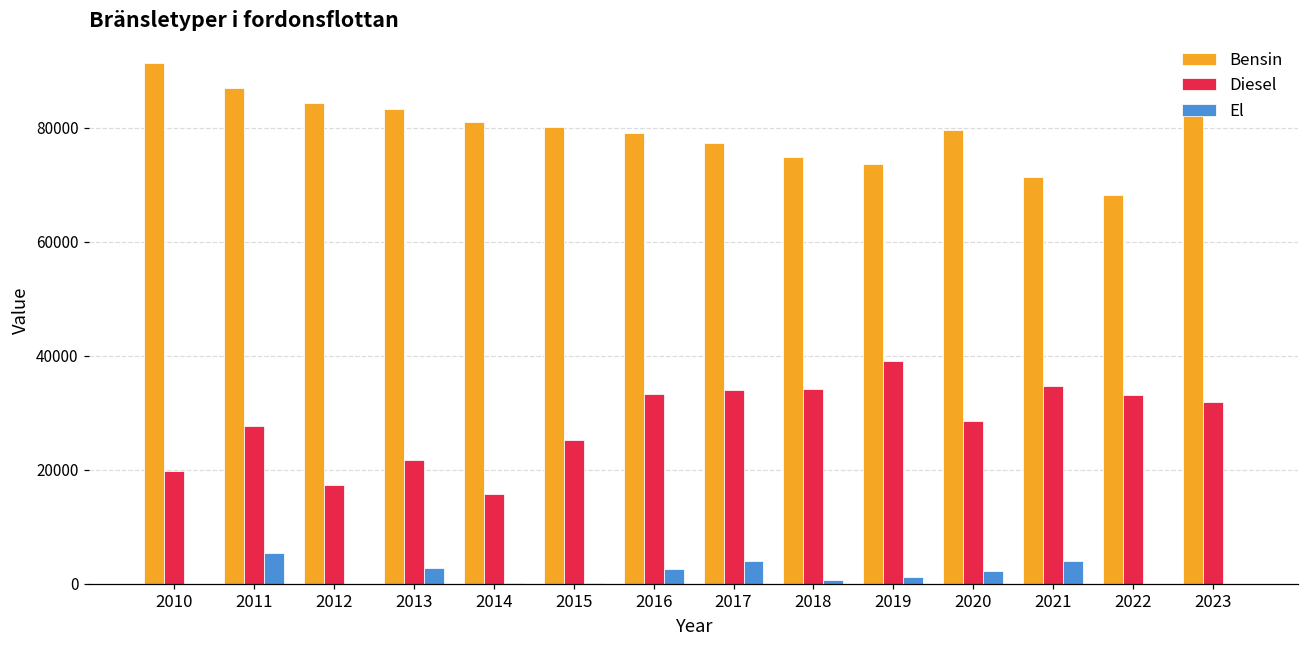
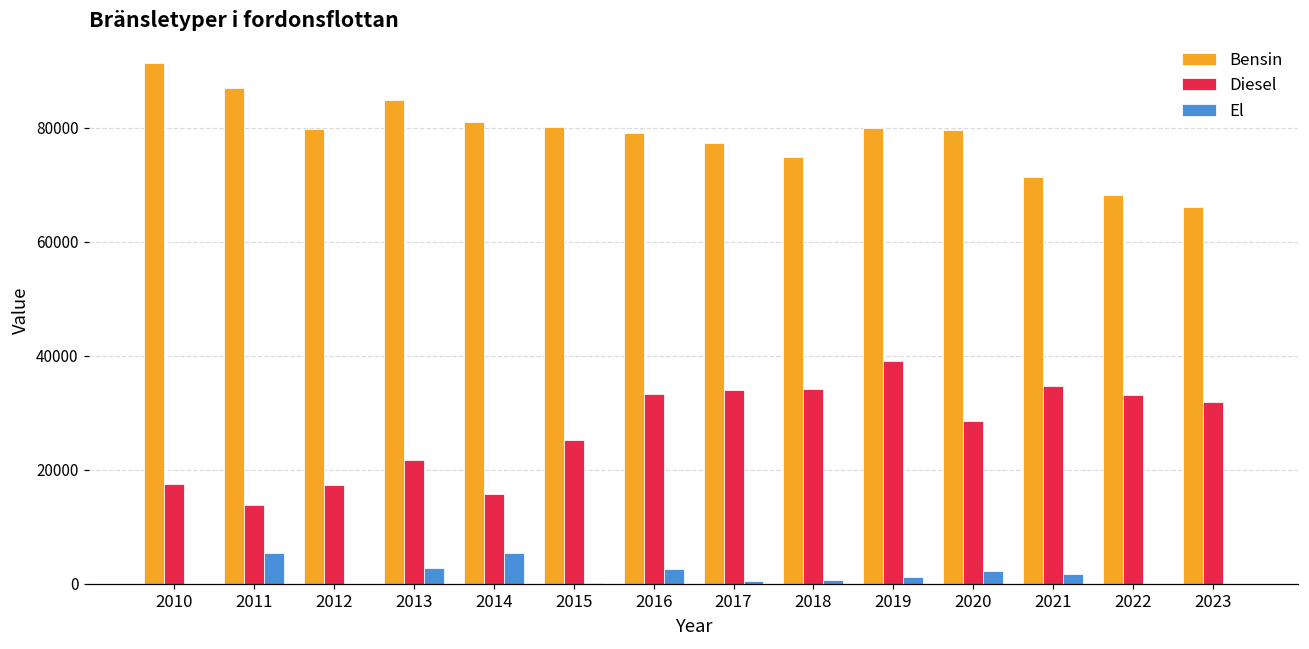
  {
    "Bensin": {
      "2010": 91000,
      "2011": 87000,
-     "2012": 84000,
-     "2013": 83000,
+     "2012": 80000,
+     "2013": 85000,
      "2014": 81000,
      "2015": 80000,
      "2016": 79000,
      "2017": 77000,
      "2018": 75000,
-     "2019": 74000,
+     "2019": 80000,
      "2020": 80000,
      "2021": 71000,
      "2022": 68000,
-     "2023": 82000
+     "2023": 66000
    },
    "Diesel": {
-     "2010": 20000,
-     "2011": 28000,
+     "2010": 18000,
+     "2011": 14000,
      "2012": 17000,
      "2013": 22000,
      "2014": 16000,
      "2015": 25000,
      "2016": 33000,
      "2017": 34000,
      "2018": 34000,
      "2019": 39000,
      "2020": 29000,
      "2021": 35000,
      "2022": 33000,
      "2023": 32000
    },
    "El": {
      "2011": 5000,
      "2013": 3000,
-     "2014": 0,
+     "2014": 5000,
      "2016": 3000,
-     "2017": 4000,
+     "2017": 1000,
      "2018": 1000,
      "2019": 1000,
      "2020": 2000,
-     "2021": 4000,
+     "2021": 2000,
      "2022": 0,
      "2023": 0
    }
  }
